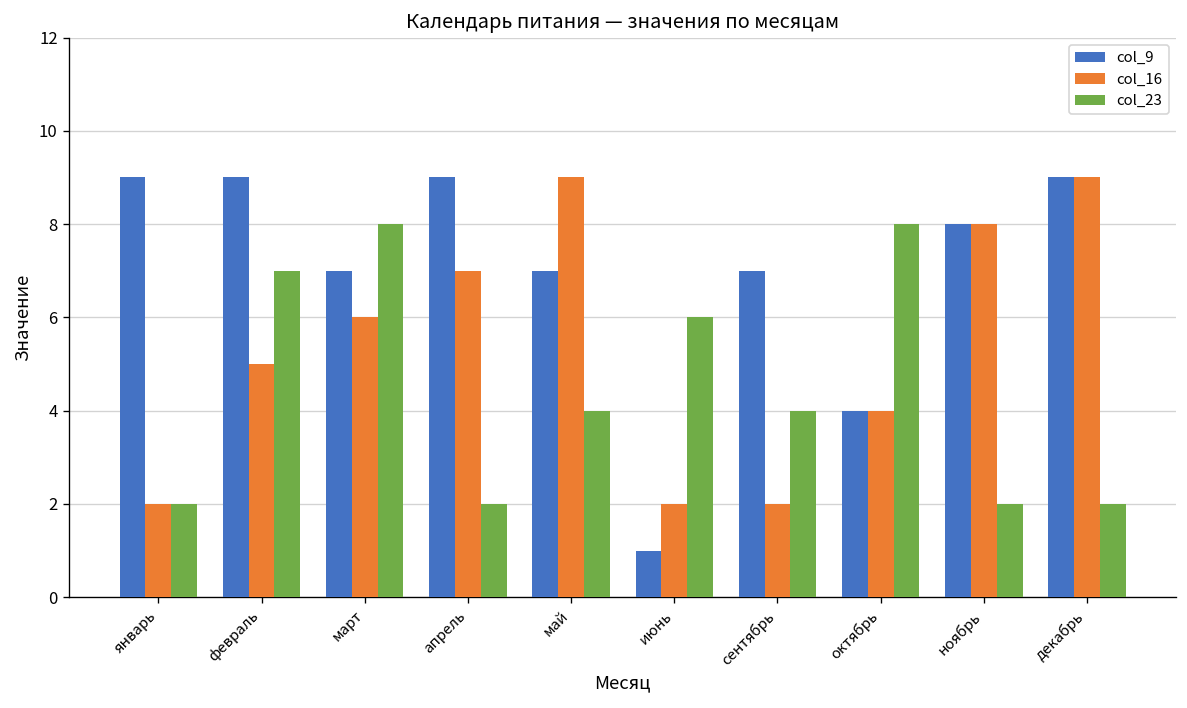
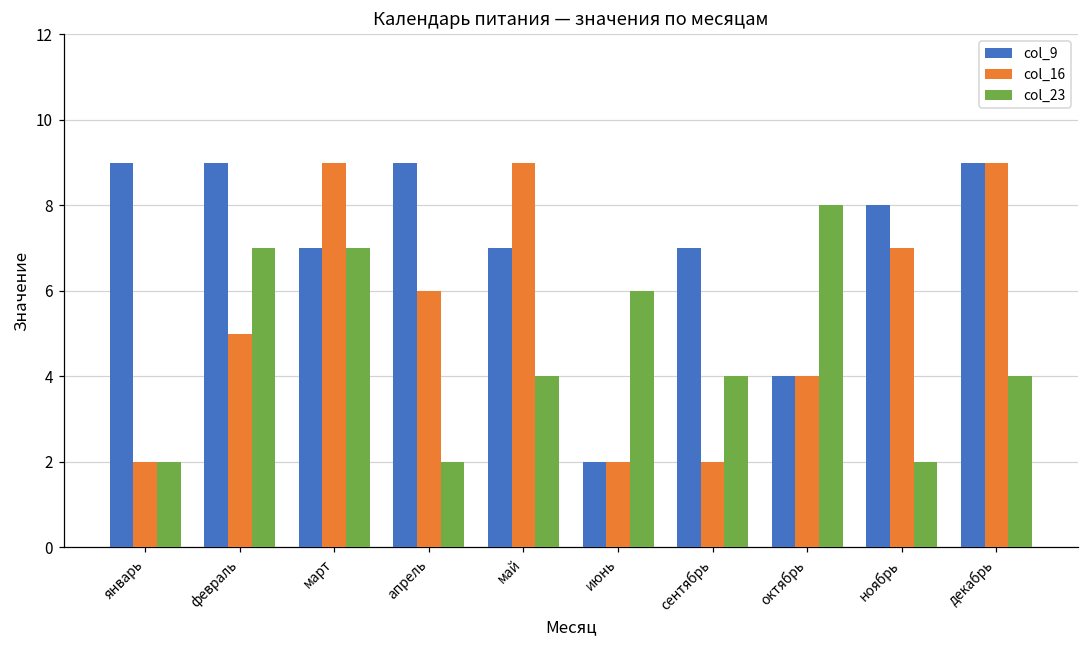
  {
    "col_9": {
      "январь": 9,
      "февраль": 9,
      "март": 7,
      "апрель": 9,
      "май": 7,
-     "июнь": 1,
+     "июнь": 2,
      "сентябрь": 7,
      "октябрь": 4,
      "ноябрь": 8,
      "декабрь": 9
    },
    "col_16": {
      "январь": 2,
      "февраль": 5,
-     "март": 6,
-     "апрель": 7,
+     "март": 9,
+     "апрель": 6,
      "май": 9,
      "июнь": 2,
      "сентябрь": 2,
      "октябрь": 4,
-     "ноябрь": 8,
+     "ноябрь": 7,
      "декабрь": 9
    },
    "col_23": {
      "январь": 2,
      "февраль": 7,
-     "март": 8,
+     "март": 7,
      "апрель": 2,
      "май": 4,
      "июнь": 6,
      "сентябрь": 4,
      "октябрь": 8,
      "ноябрь": 2,
-     "декабрь": 2
+     "декабрь": 4
    }
  }
